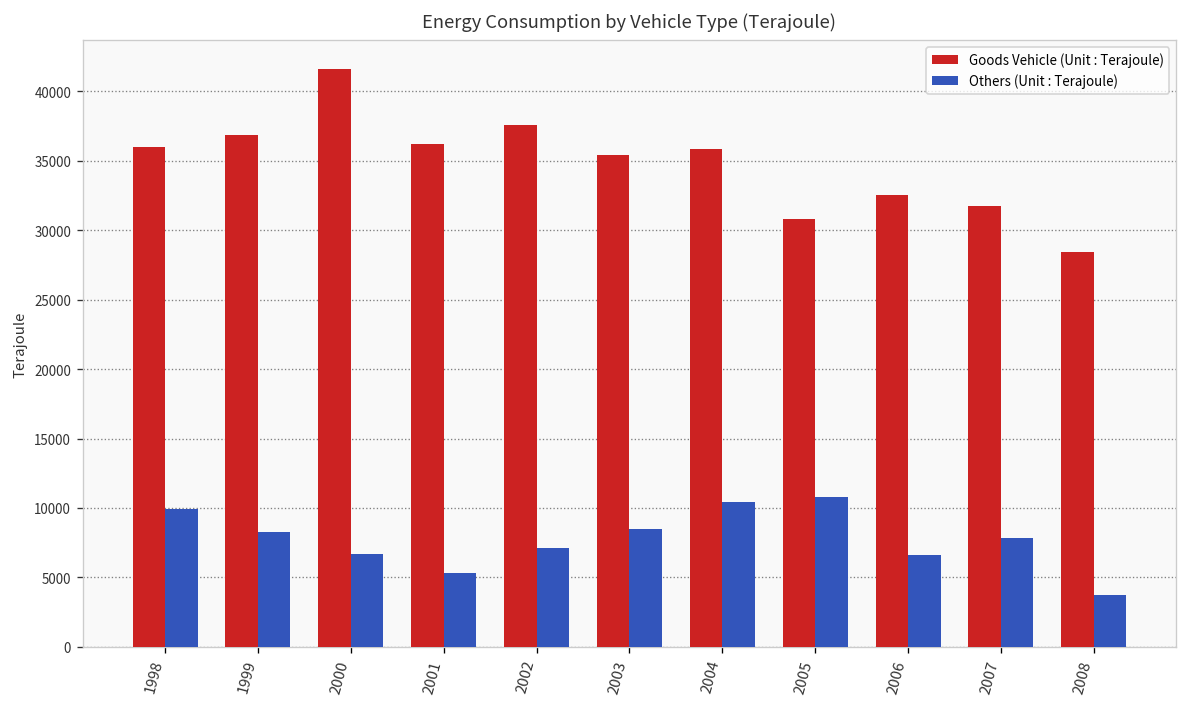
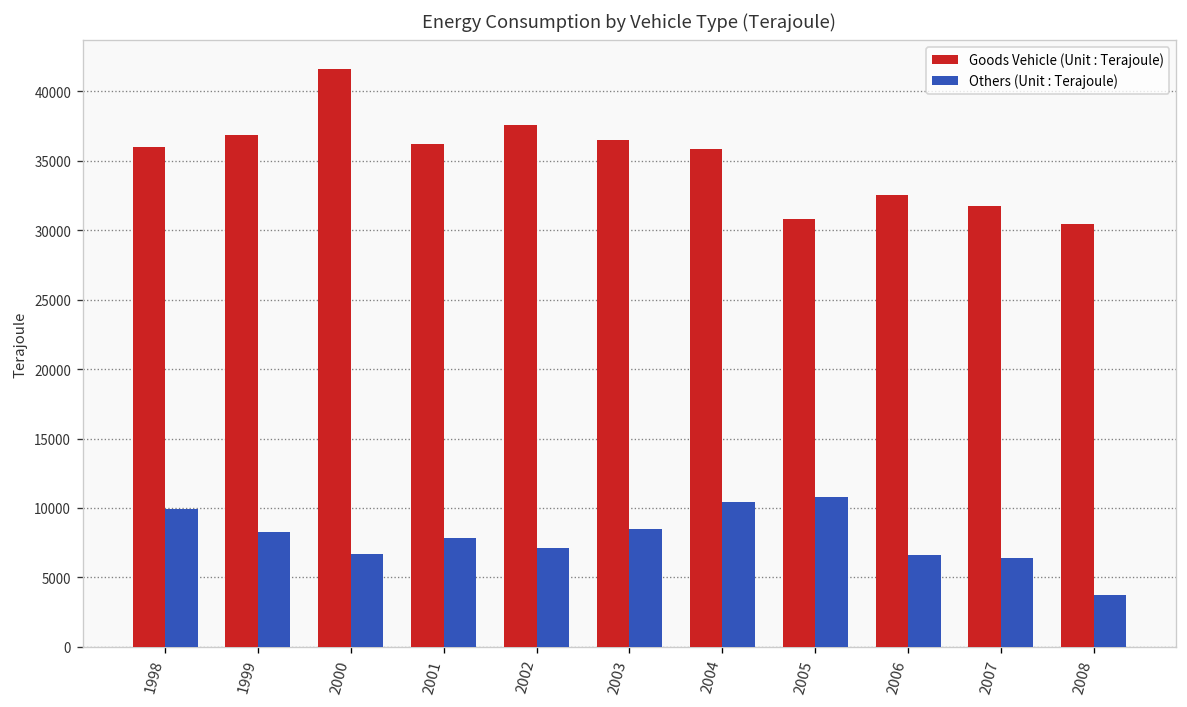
  {
    "Goods Vehicle (Unit : Terajoule)": {
      "1998": 36000,
      "1999": 36800,
      "2000": 41600,
      "2001": 36200,
      "2002": 37500,
-     "2003": 35400,
+     "2003": 36500,
      "2004": 35800,
      "2005": 30800,
      "2006": 32600,
      "2007": 31800,
-     "2008": 28400
+     "2008": 30400
    },
    "Others (Unit : Terajoule)": {
      "1998": 9900,
      "1999": 8300,
      "2000": 6700,
-     "2001": 5300,
+     "2001": 7800,
      "2002": 7100,
      "2003": 8500,
      "2004": 10500,
      "2005": 10800,
      "2006": 6600,
-     "2007": 7900,
+     "2007": 6400,
      "2008": 3700
    }
  }
